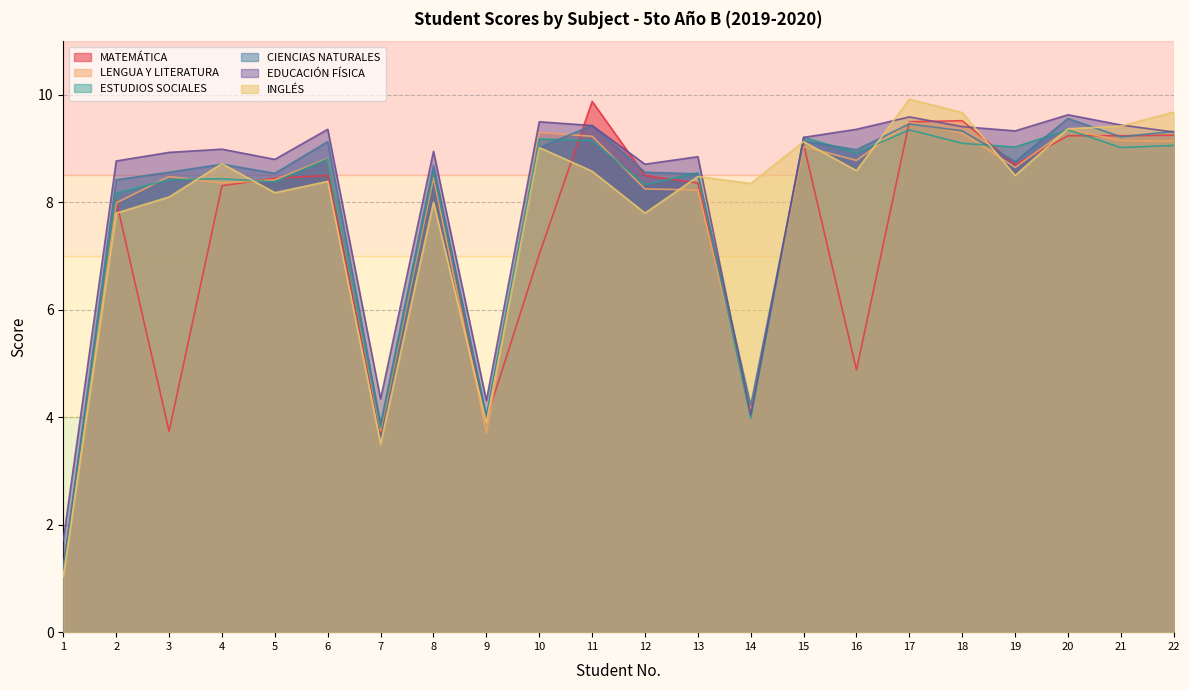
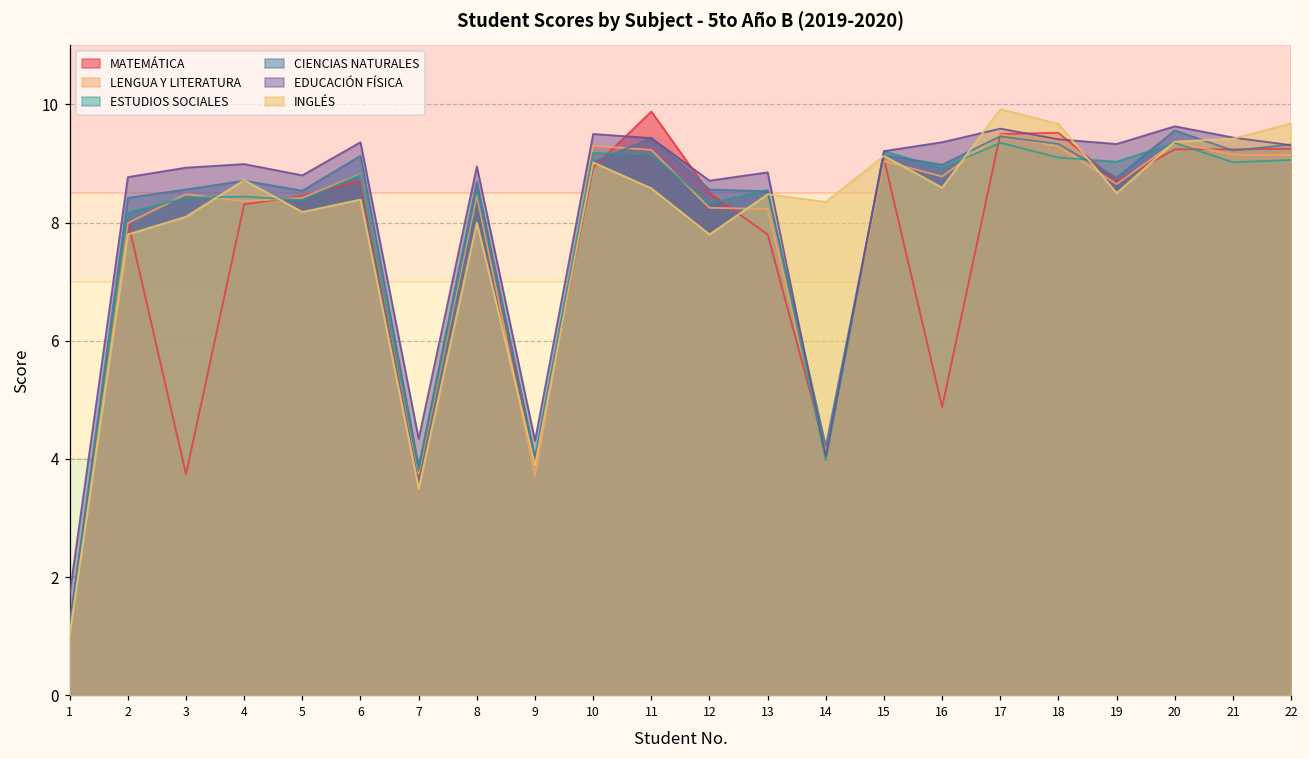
  {
    "MATEMÁTICA": {
      "3": 3.7,
      "4": 8.3,
-     "6": 8.5,
-     "10": 7.0,
+     "6": 8.7,
+     "10": 8.9,
      "11": 9.9,
      "12": 8.5,
-     "13": 8.4,
+     "13": 7.8,
      "16": 4.9,
      "18": 9.5,
      "19": 8.7,
      "20": 9.2,
      "22": 9.3
    }
  }
